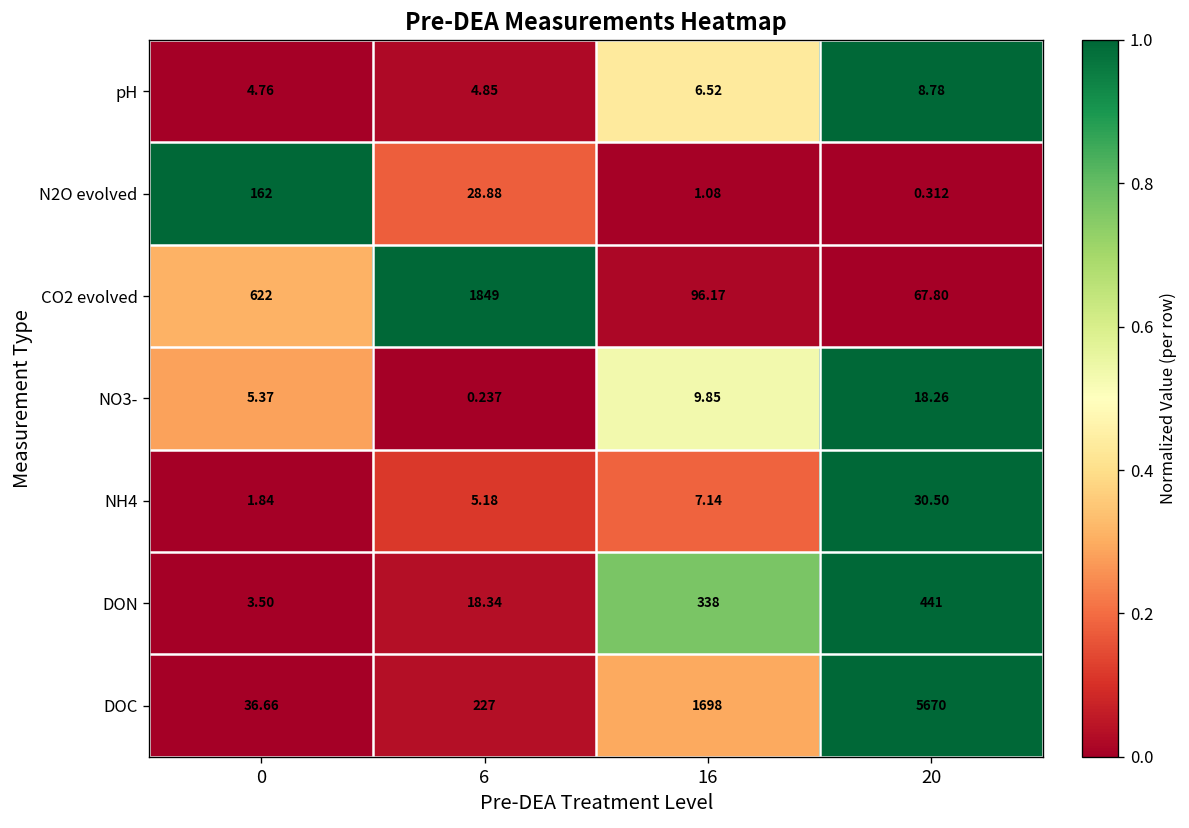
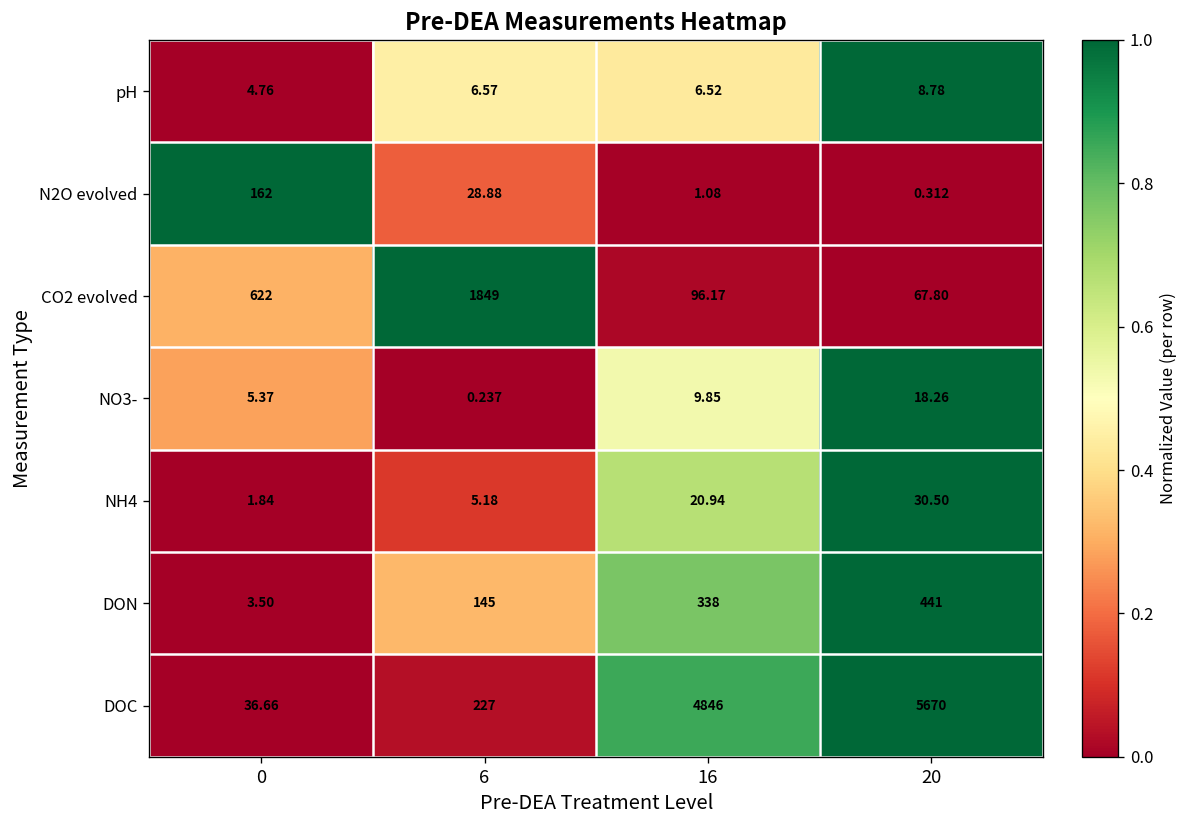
  {
    "pH": {
      "0": 4.76,
-     "6": 4.85,
+     "6": 6.57,
      "16": 6.52,
      "20": 8.78
    },
    "N2O evolved": {
      "0": 162,
      "6": 28.88,
      "16": 1.08,
      "20": 0.312
    },
    "CO2 evolved": {
      "0": 622,
      "6": 1849,
      "16": 96.17,
      "20": 67.80
    },
    "NO3-": {
      "0": 5.37,
      "6": 0.237,
      "16": 9.85,
      "20": 18.26
    },
    "NH4": {
      "0": 1.84,
      "6": 5.18,
-     "16": 7.14,
+     "16": 20.94,
      "20": 30.50
    },
    "DON": {
      "0": 3.50,
-     "6": 18.34,
+     "6": 145,
      "16": 338,
      "20": 441
    },
    "DOC": {
      "0": 36.66,
      "6": 227,
-     "16": 1698,
+     "16": 4846,
      "20": 5670
    }
  }
